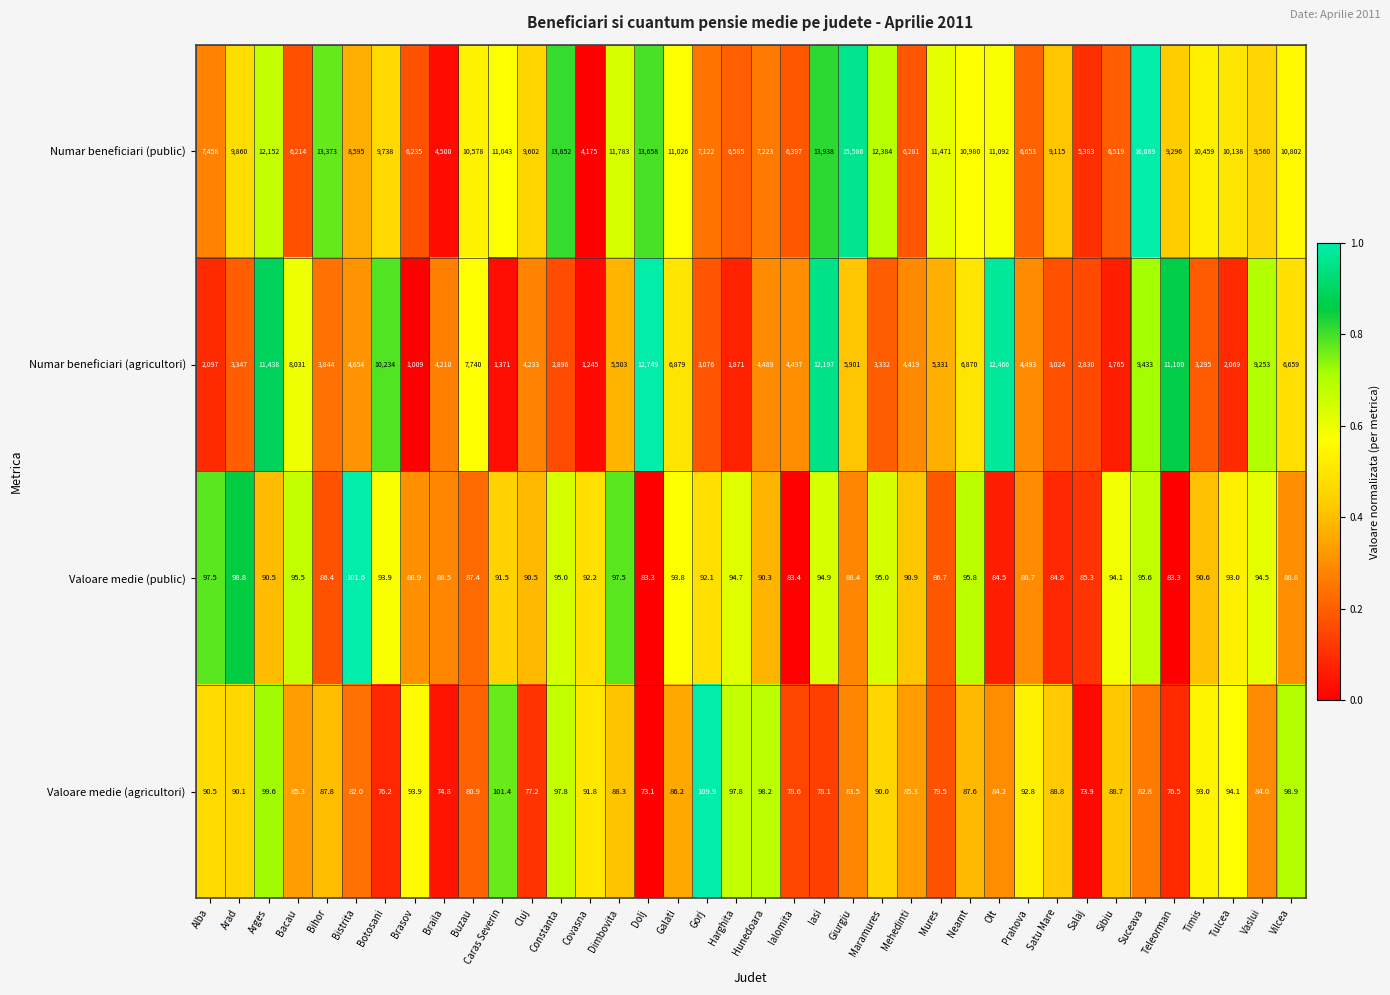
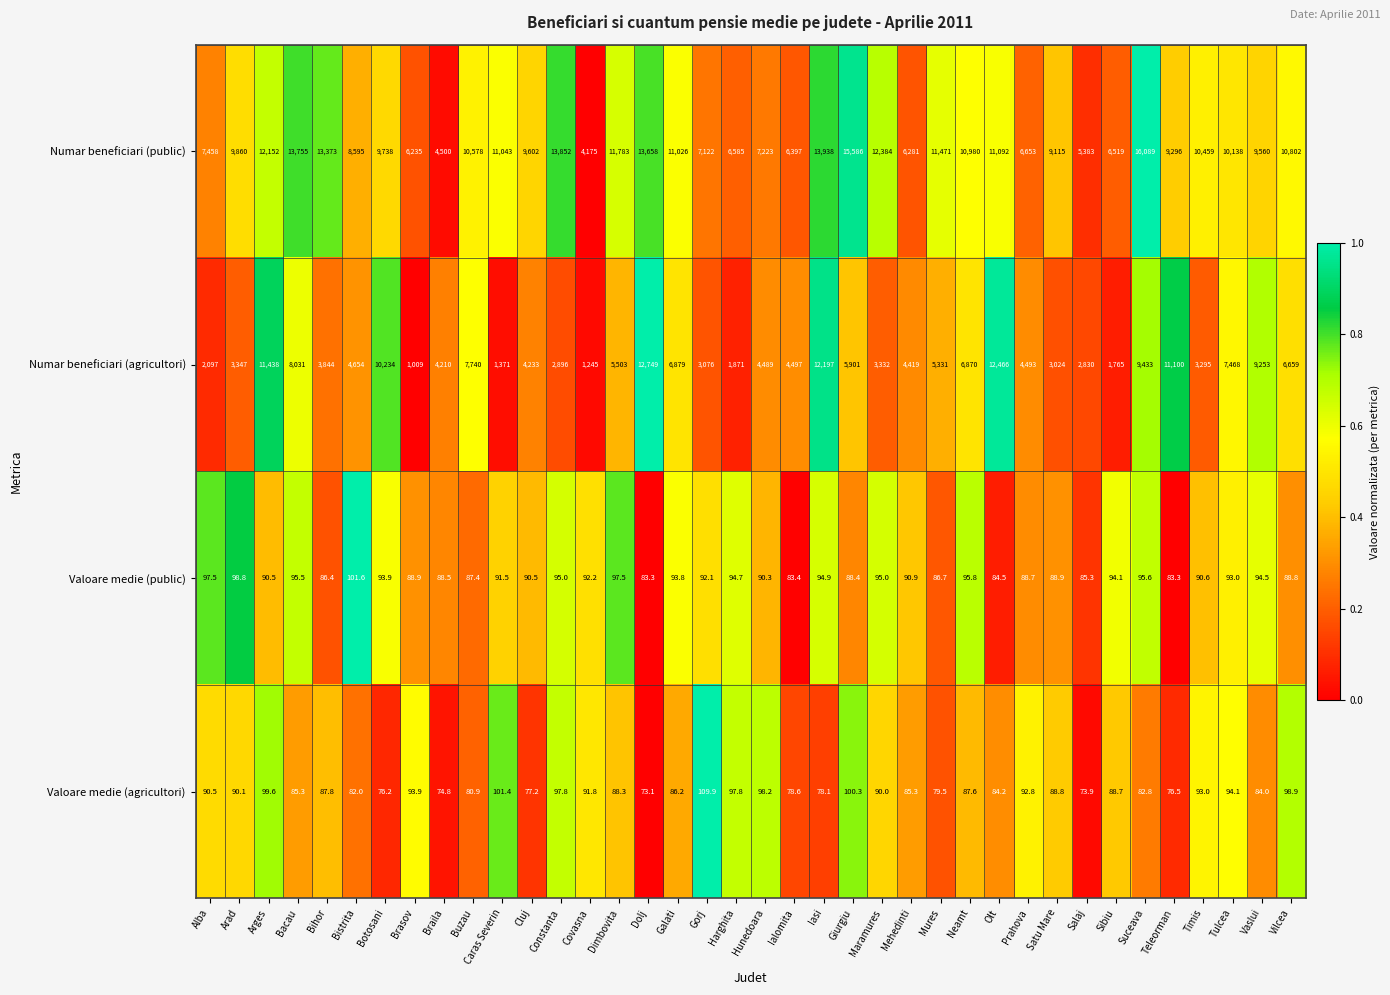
  {
    "Numar beneficiari (public)": {
      "Alba": "7,458",
      "Arad": "9,860",
      "Arges": "12,152",
-     "Bacau": "6,214",
+     "Bacau": "13,755",
      "Bihor": "13,373",
      "Bistrita": "8,595",
      "Botosani": "9,738",
      "Brasov": "6,235",
      "Braila": "4,500",
      "Buzau": "10,578",
      "Caras Severin": "11,043",
      "Cluj": "9,602",
      "Constanta": "13,852",
      "Covasna": "4,175",
      "Dimbovita": "11,783",
      "Dolj": "13,658",
      "Galati": "11,026",
      "Gorj": "7,122",
      "Harghita": "6,585",
      "Hunedoara": "7,223",
      "Ialomita": "6,397",
      "Iasi": "13,938",
      "Giurgiu": "15,586",
      "Maramures": "12,384",
      "Mehedinti": "6,281",
      "Mures": "11,471",
      "Neamt": "10,980",
      "Olt": "11,092",
      "Prahova": "6,653",
      "Satu Mare": "9,115",
      "Salaj": "5,383",
      "Sibiu": "6,519",
      "Suceava": "16,089",
      "Teleorman": "9,296",
      "Timis": "10,459",
      "Tulcea": "10,138",
      "Vaslui": "9,560",
      "Vilcea": "10,802"
    },
    "Numar beneficiari (agricultori)": {
      "Alba": "2,097",
      "Arad": "3,347",
      "Arges": "11,438",
      "Bacau": "8,031",
      "Bihor": "3,844",
      "Bistrita": "4,654",
      "Botosani": "10,234",
      "Brasov": "1,009",
      "Braila": "4,210",
      "Buzau": "7,740",
      "Caras Severin": "1,371",
      "Cluj": "4,233",
      "Constanta": "2,896",
      "Covasna": "1,245",
      "Dimbovita": "5,503",
      "Dolj": "12,749",
      "Galati": "6,879",
      "Gorj": "3,076",
      "Harghita": "1,871",
      "Hunedoara": "4,489",
      "Ialomita": "4,497",
      "Iasi": "12,197",
      "Giurgiu": "5,901",
      "Maramures": "3,332",
      "Mehedinti": "4,419",
      "Mures": "5,331",
      "Neamt": "6,870",
      "Olt": "12,466",
      "Prahova": "4,493",
      "Satu Mare": "3,024",
      "Salaj": "2,830",
      "Sibiu": "1,765",
      "Suceava": "9,433",
      "Teleorman": "11,100",
      "Timis": "3,295",
-     "Tulcea": "2,069",
+     "Tulcea": "7,468",
      "Vaslui": "9,253",
      "Vilcea": "6,659"
    },
    "Valoare medie (public)": {
      "Alba": "97.5",
      "Arad": "98.8",
      "Arges": "90.5",
      "Bacau": "95.5",
      "Bihor": "86.4",
      "Bistrita": "101.6",
      "Botosani": "93.9",
      "Brasov": "88.9",
      "Braila": "88.5",
      "Buzau": "87.4",
      "Caras Severin": "91.5",
      "Cluj": "90.5",
      "Constanta": "95.0",
      "Covasna": "92.2",
      "Dimbovita": "97.5",
      "Dolj": "83.3",
      "Galati": "93.8",
      "Gorj": "92.1",
      "Harghita": "94.7",
      "Hunedoara": "90.3",
      "Ialomita": "83.4",
      "Iasi": "94.9",
      "Giurgiu": "88.4",
      "Maramures": "95.0",
      "Mehedinti": "90.9",
      "Mures": "86.7",
      "Neamt": "95.8",
      "Olt": "84.5",
      "Prahova": "88.7",
-     "Satu Mare": "84.8",
+     "Satu Mare": "88.9",
      "Salaj": "85.3",
      "Sibiu": "94.1",
      "Suceava": "95.6",
      "Teleorman": "83.3",
      "Timis": "90.6",
      "Tulcea": "93.0",
      "Vaslui": "94.5",
      "Vilcea": "88.8"
    },
    "Valoare medie (agricultori)": {
      "Alba": "90.5",
      "Arad": "90.1",
      "Arges": "99.6",
      "Bacau": "85.3",
      "Bihor": "87.8",
      "Bistrita": "82.0",
      "Botosani": "76.2",
      "Brasov": "93.9",
      "Braila": "74.8",
      "Buzau": "80.9",
      "Caras Severin": "101.4",
      "Cluj": "77.2",
      "Constanta": "97.8",
      "Covasna": "91.8",
      "Dimbovita": "88.3",
      "Dolj": "73.1",
      "Galati": "86.2",
      "Gorj": "109.9",
      "Harghita": "97.8",
      "Hunedoara": "98.2",
      "Ialomita": "78.6",
      "Iasi": "78.1",
-     "Giurgiu": "83.5",
+     "Giurgiu": "100.3",
      "Maramures": "90.0",
      "Mehedinti": "85.3",
      "Mures": "79.5",
      "Neamt": "87.6",
      "Olt": "84.2",
      "Prahova": "92.8",
      "Satu Mare": "88.8",
      "Salaj": "73.9",
      "Sibiu": "88.7",
      "Suceava": "82.8",
      "Teleorman": "76.5",
      "Timis": "93.0",
      "Tulcea": "94.1",
      "Vaslui": "84.0",
      "Vilcea": "98.9"
    }
  }
